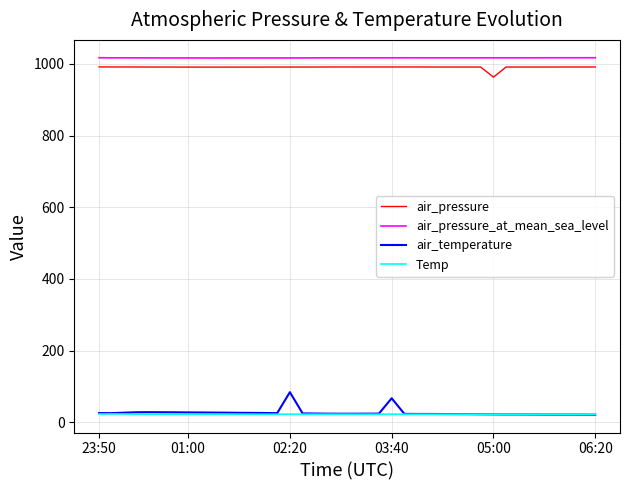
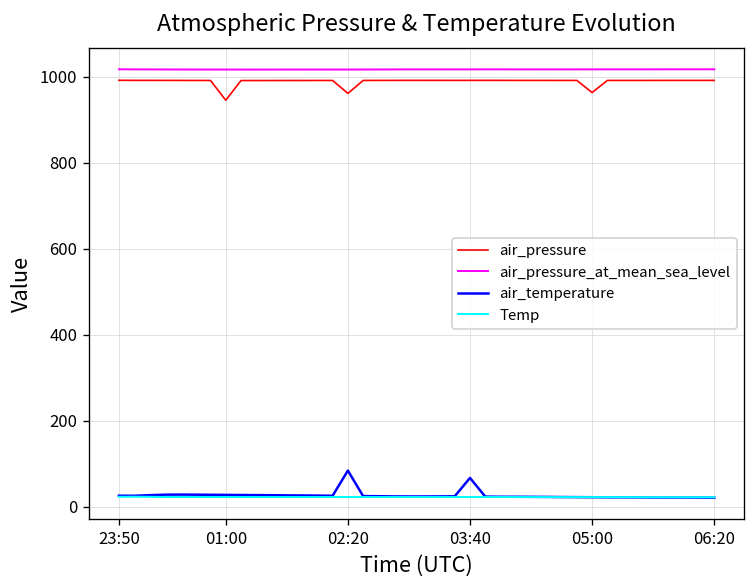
  {
    "air_pressure": {
      "23:50": 990,
-     "01:00": 990,
-     "02:20": 990,
+     "01:00": 950,
+     "02:20": 960,
      "03:40": 990,
      "05:00": 960,
      "06:20": 990
    },
    "air_pressure_at_mean_sea_level": {
      "23:50": 1020,
      "01:00": 1020,
      "02:20": 1020,
      "03:40": 1020,
      "05:00": 1020,
      "06:20": 1020
    },
    "air_temperature": {
      "02:20": 80,
      "03:40": 70
    },
    "Temp": {
      "02:20": 20,
      "03:40": 20
    }
  }
